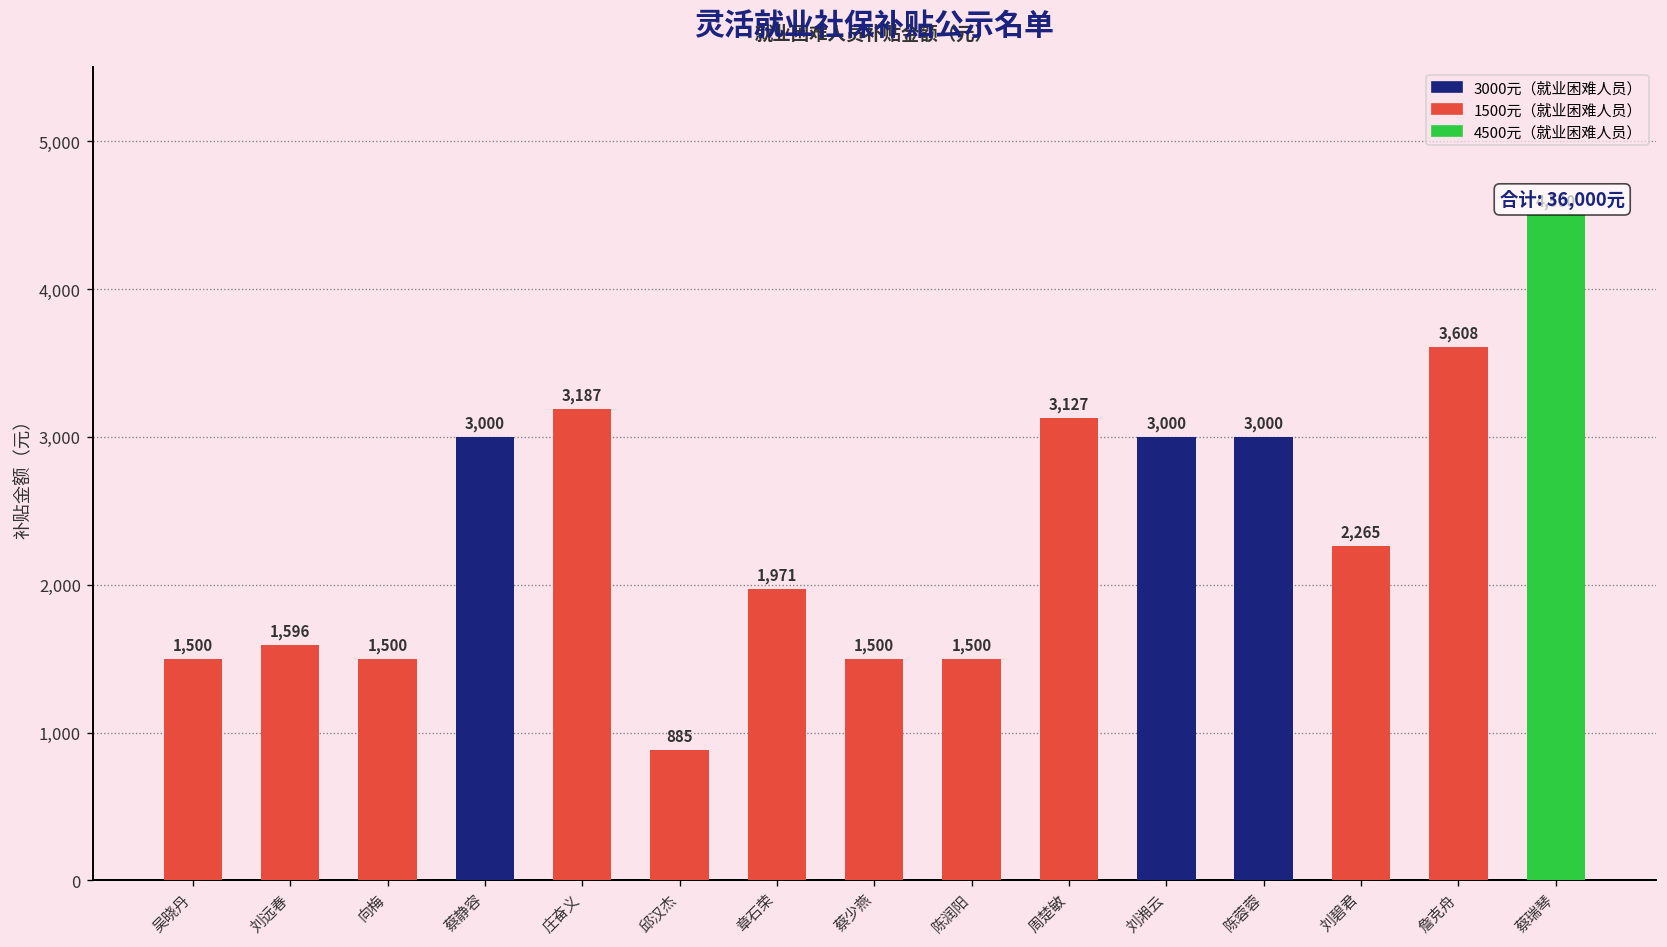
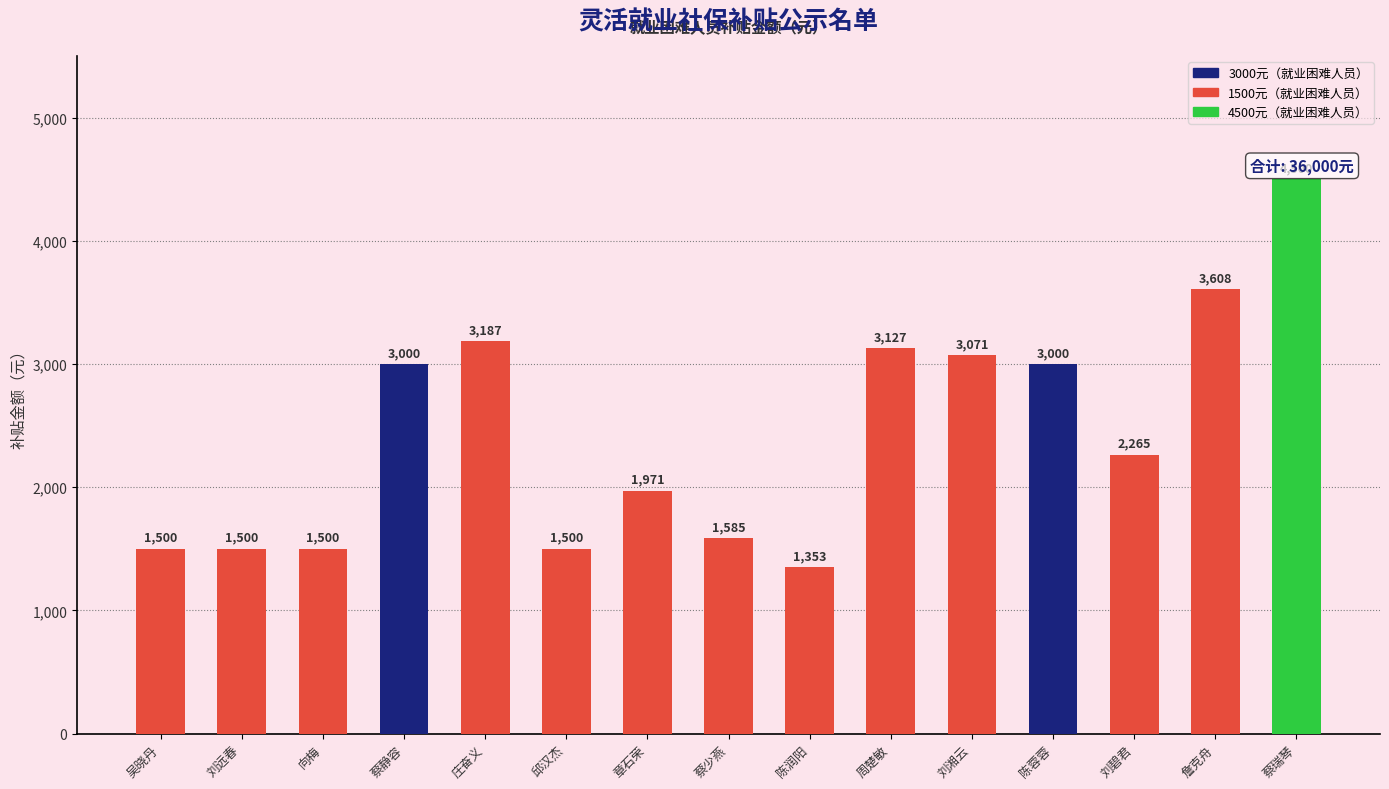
  {
    "吴晓丹": "1,500",
-   "刘远春": "1,596",
+   "刘远春": "1,500",
    "向梅": "1,500",
    "蔡静容": "3,000",
    "庄奋义": "3,187",
-   "邱汉杰": "885",
+   "邱汉杰": "1,500",
    "章石荣": "1,971",
-   "蔡少燕": "1,500",
-   "陈润阳": "1,500",
+   "蔡少燕": "1,585",
+   "陈润阳": "1,353",
    "周楚敏": "3,127",
-   "刘湘云": "3,000",
+   "刘湘云": "3,071",
    "陈蓉蓉": "3,000",
    "刘碧君": "2,265",
    "詹克舟": "3,608"
  }
